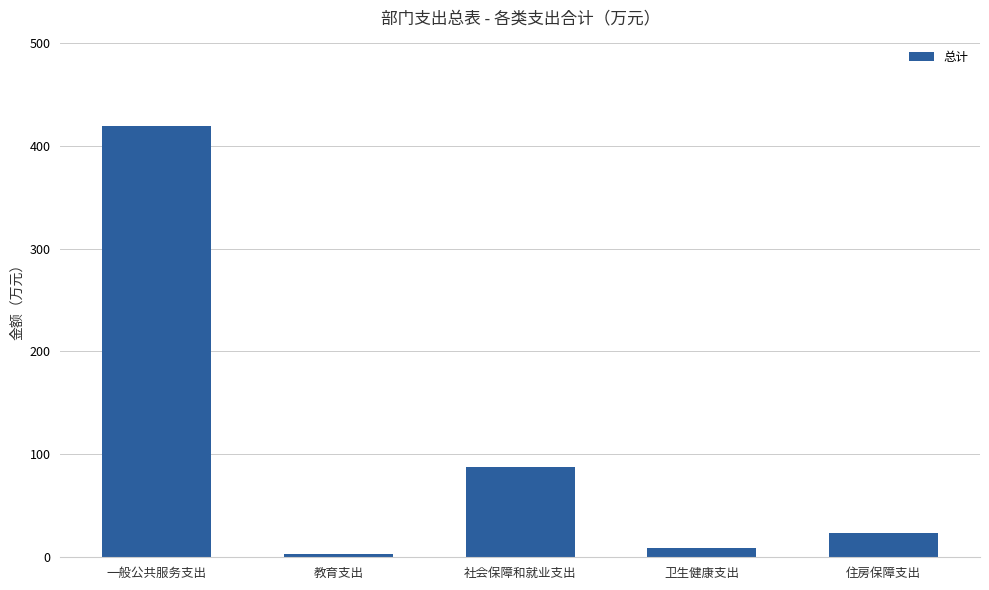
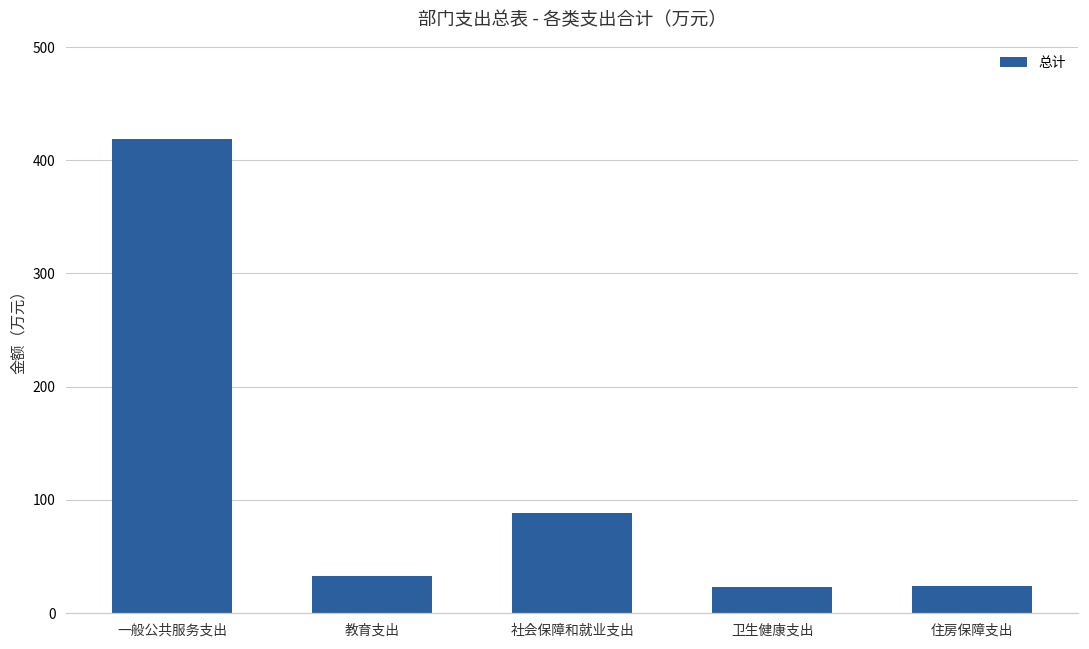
  {
    "一般公共服务支出": 419,
-   "教育支出": 3,
+   "教育支出": 33,
    "社会保障和就业支出": 88,
-   "卫生健康支出": 9,
+   "卫生健康支出": 23,
    "住房保障支出": 23
  }
